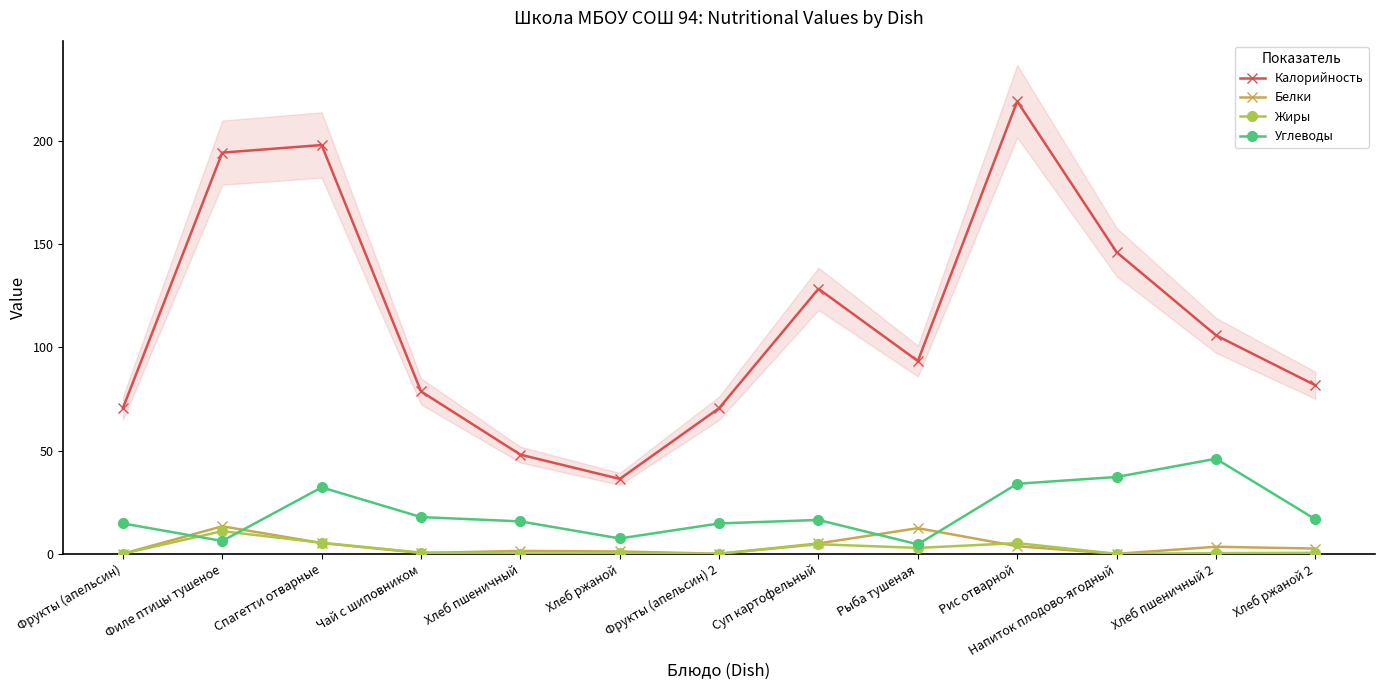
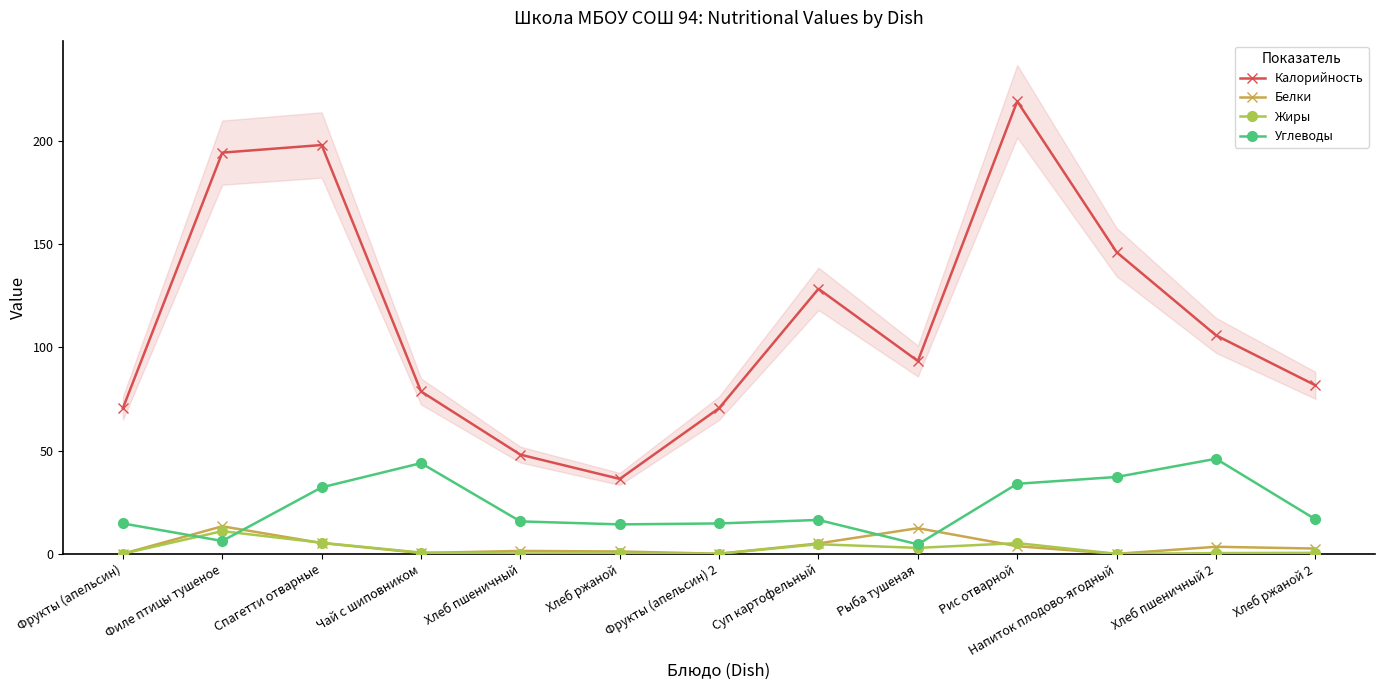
  {
    "Углеводы": {
      "Фрукты (апельсин)": 15,
      "Филе птицы тушеное": 6,
      "Спагетти отварные": 32,
-     "Чай с шиповником": 18,
+     "Чай с шиповником": 44,
      "Хлеб пшеничный": 16,
-     "Хлеб ржаной": 7,
+     "Хлеб ржаной": 14,
      "Фрукты (апельсин) 2": 15,
      "Суп картофельный": 16,
      "Рыба тушеная": 5,
      "Рис отварной": 34,
      "Напиток плодово-ягодный": 37,
      "Хлеб пшеничный 2": 46,
      "Хлеб ржаной 2": 17
    }
  }
